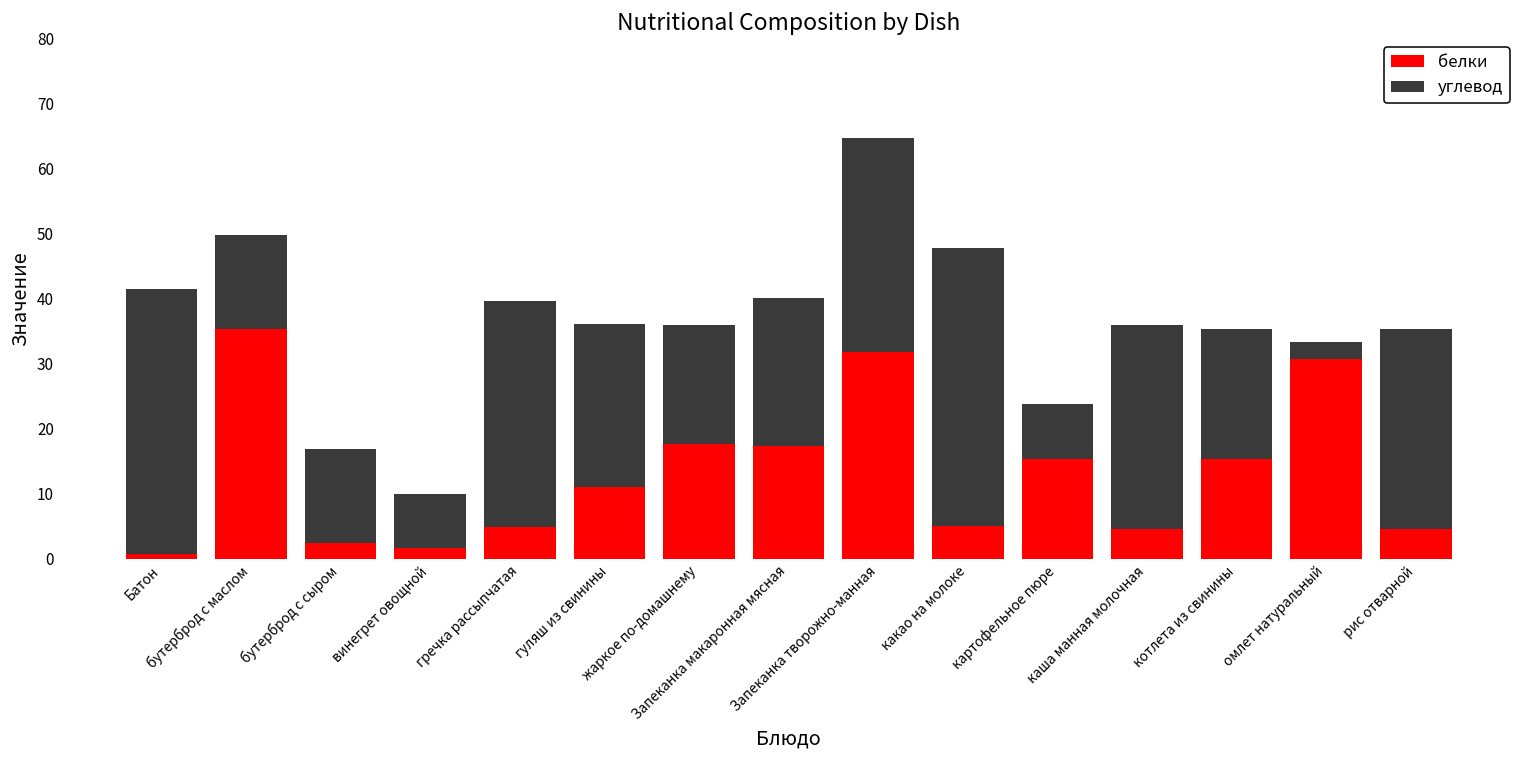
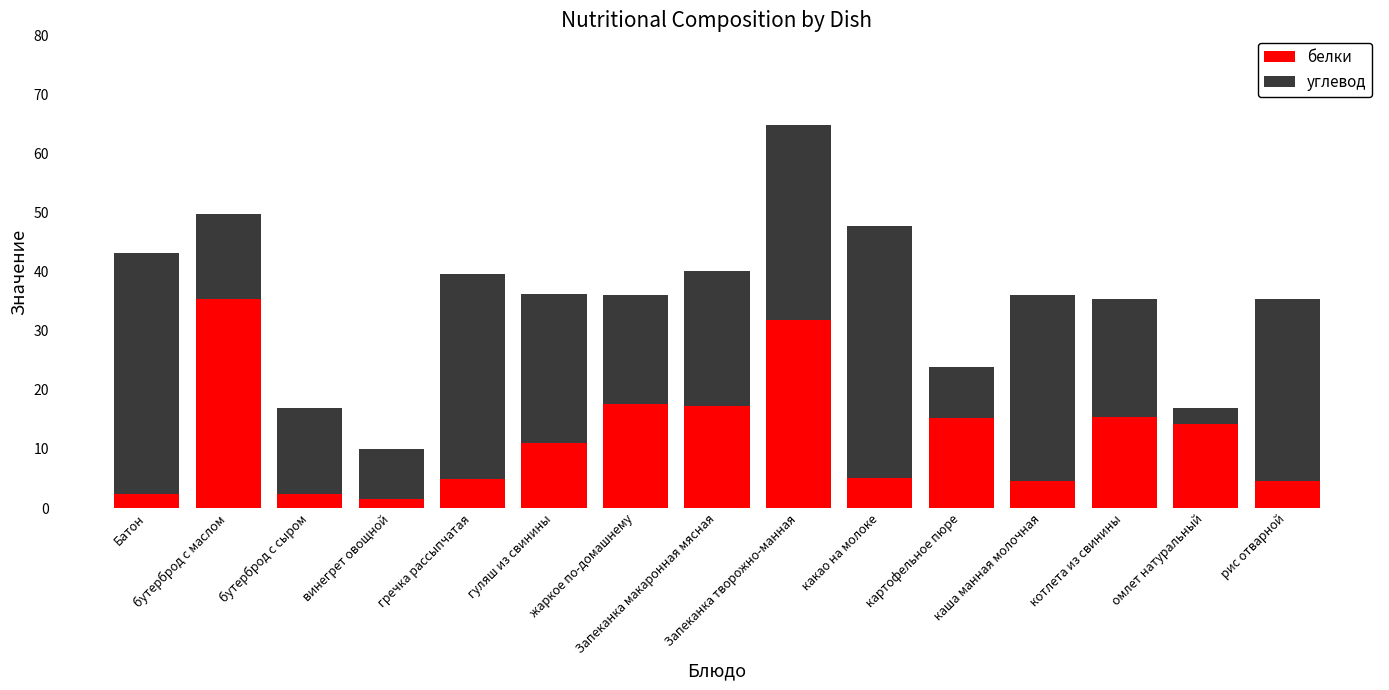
  {
    "белки": {
-     "Батон": 1,
+     "Батон": 2,
      "бутерброд с маслом": 35,
      "бутерброд с сыром": 2,
      "винегрет овощной": 2,
      "гречка рассыпчатая": 5,
      "гуляш из свинины": 11,
      "жаркое по-домашнему": 18,
      "Запеканка макаронная мясная": 17,
      "Запеканка творожно-манная": 32,
      "какао на молоке": 5,
      "картофельное пюре": 15,
      "каша манная молочная": 5,
      "котлета из свинины": 15,
-     "омлет натуральный": 31,
+     "омлет натуральный": 14,
      "рис отварной": 5
    },
    "углевод": {
      "Батон": 41,
      "бутерброд с маслом": 14,
      "бутерброд с сыром": 14,
      "винегрет овощной": 8,
      "гречка рассыпчатая": 35,
      "гуляш из свинины": 25,
      "жаркое по-домашнему": 18,
      "Запеканка макаронная мясная": 23,
      "Запеканка творожно-манная": 33,
      "какао на молоке": 43,
      "картофельное пюре": 9,
      "каша манная молочная": 32,
      "котлета из свинины": 20,
      "омлет натуральный": 3,
      "рис отварной": 31
    }
  }
